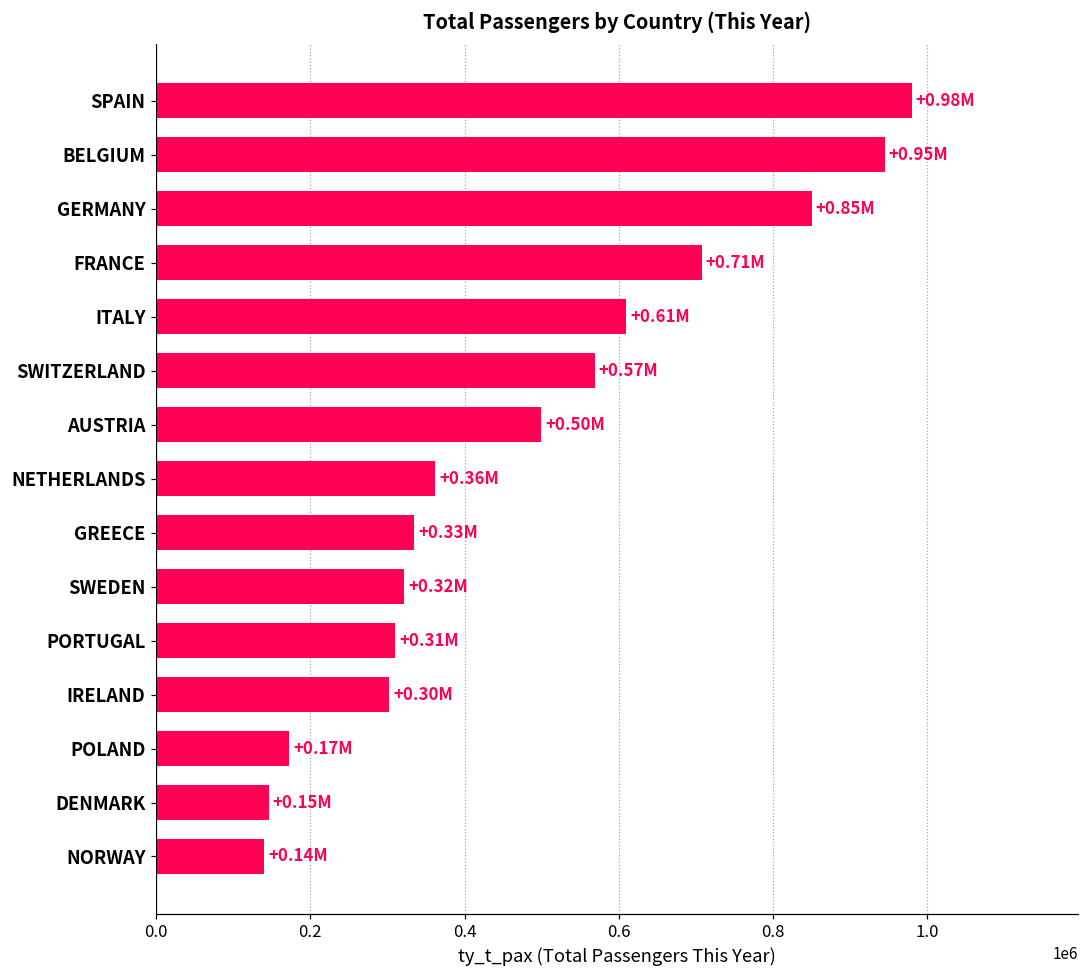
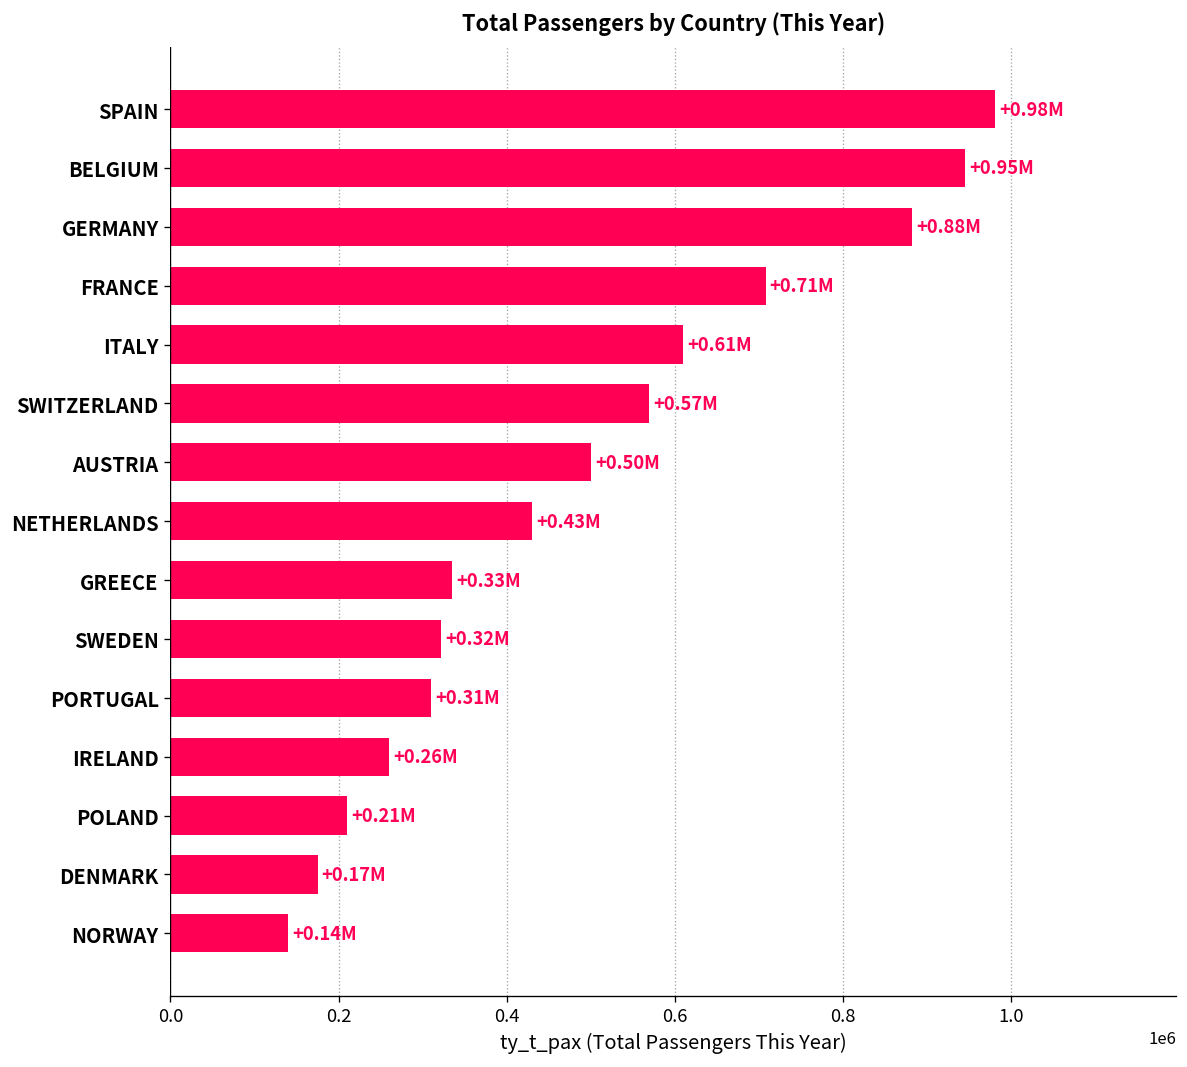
  {
    "SPAIN": "+0.98M",
    "BELGIUM": "+0.95M",
-   "GERMANY": "+0.85M",
+   "GERMANY": "+0.88M",
    "FRANCE": "+0.71M",
    "ITALY": "+0.61M",
    "SWITZERLAND": "+0.57M",
    "AUSTRIA": "+0.50M",
-   "NETHERLANDS": "+0.36M",
+   "NETHERLANDS": "+0.43M",
    "GREECE": "+0.33M",
    "SWEDEN": "+0.32M",
    "PORTUGAL": "+0.31M",
-   "IRELAND": "+0.30M",
-   "POLAND": "+0.17M",
-   "DENMARK": "+0.15M",
+   "IRELAND": "+0.26M",
+   "POLAND": "+0.21M",
+   "DENMARK": "+0.17M",
    "NORWAY": "+0.14M"
  }
